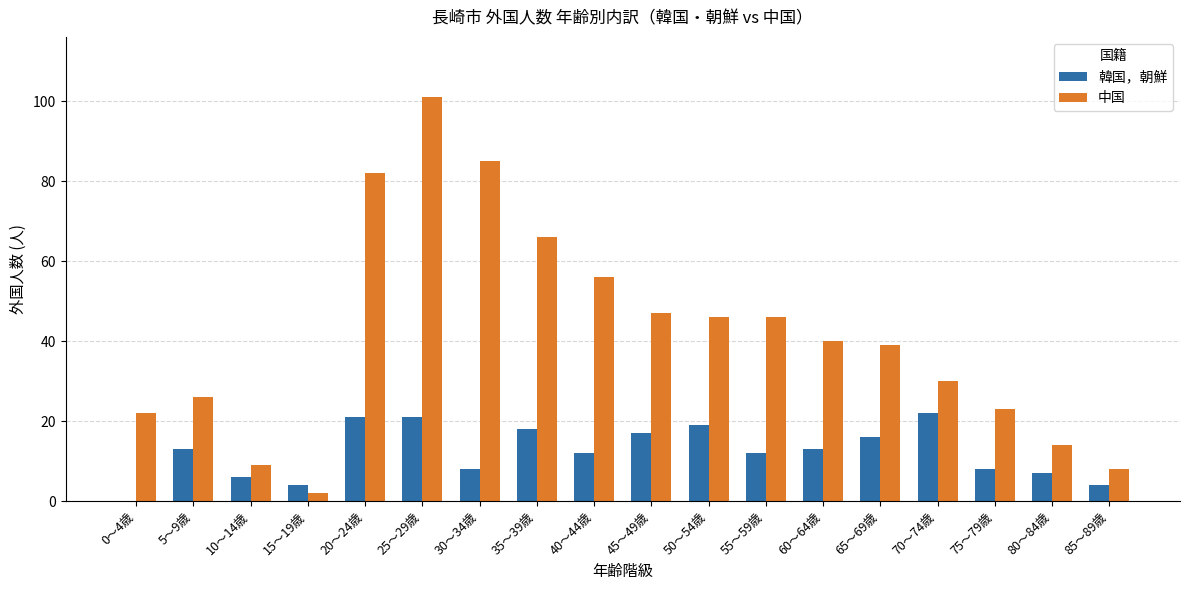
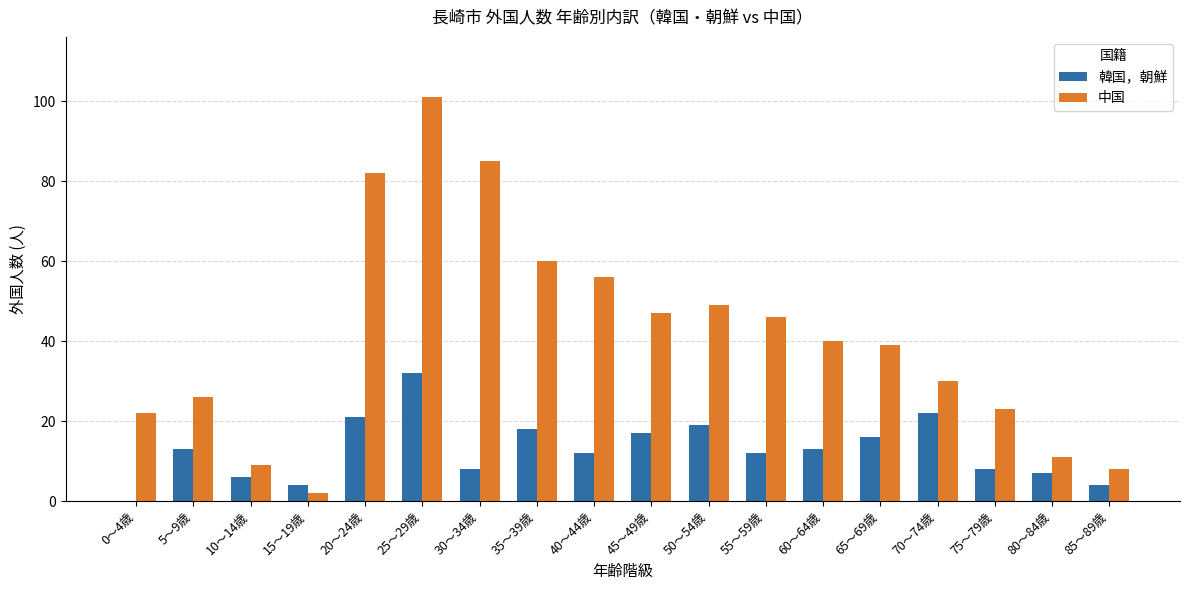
  {
    "韓国，朝鮮": {
      "0～4歳": 0,
      "5～9歳": 13,
      "10～14歳": 6,
      "15～19歳": 4,
      "20～24歳": 21,
-     "25～29歳": 21,
+     "25～29歳": 32,
      "30～34歳": 8,
      "35～39歳": 18,
      "40～44歳": 12,
      "45～49歳": 17,
      "50～54歳": 19,
      "55～59歳": 12,
      "60～64歳": 13,
      "65～69歳": 16,
      "70～74歳": 22,
      "75～79歳": 8,
      "80～84歳": 7,
      "85～89歳": 4
    },
    "中国": {
      "0～4歳": 22,
      "5～9歳": 26,
      "10～14歳": 9,
      "15～19歳": 2,
      "20～24歳": 82,
      "25～29歳": 101,
      "30～34歳": 85,
-     "35～39歳": 66,
+     "35～39歳": 60,
      "40～44歳": 56,
      "45～49歳": 47,
-     "50～54歳": 46,
+     "50～54歳": 49,
      "55～59歳": 46,
      "60～64歳": 40,
      "65～69歳": 39,
      "70～74歳": 30,
      "75～79歳": 23,
-     "80～84歳": 14,
+     "80～84歳": 11,
      "85～89歳": 8
    }
  }
